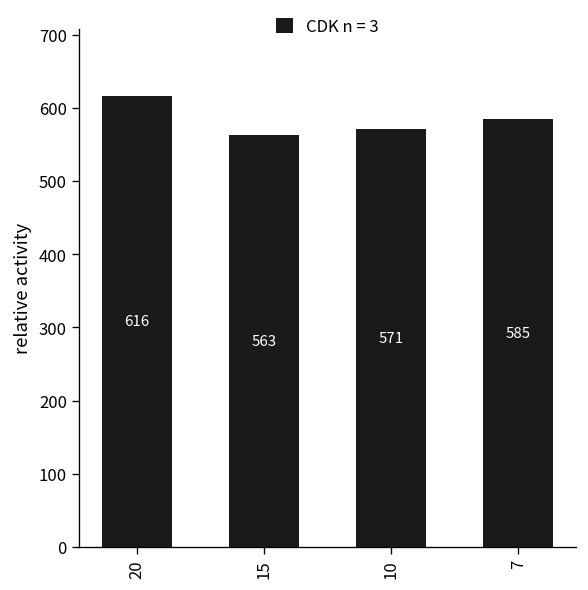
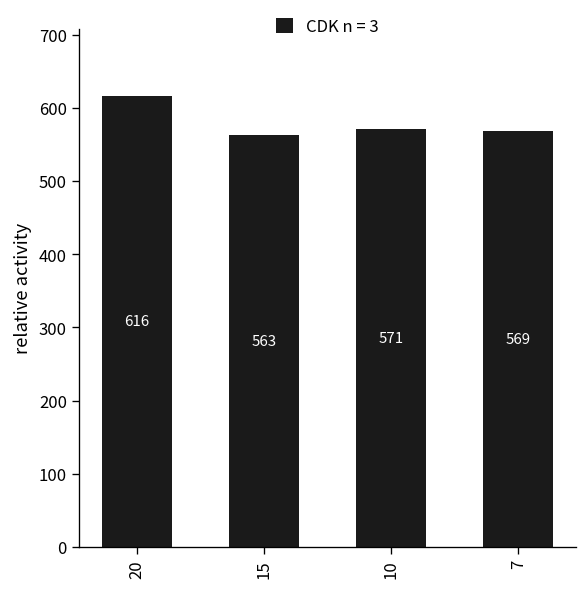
  {
    "20": 616,
    "15": 563,
    "10": 571,
-   "7": 585
+   "7": 569
  }
